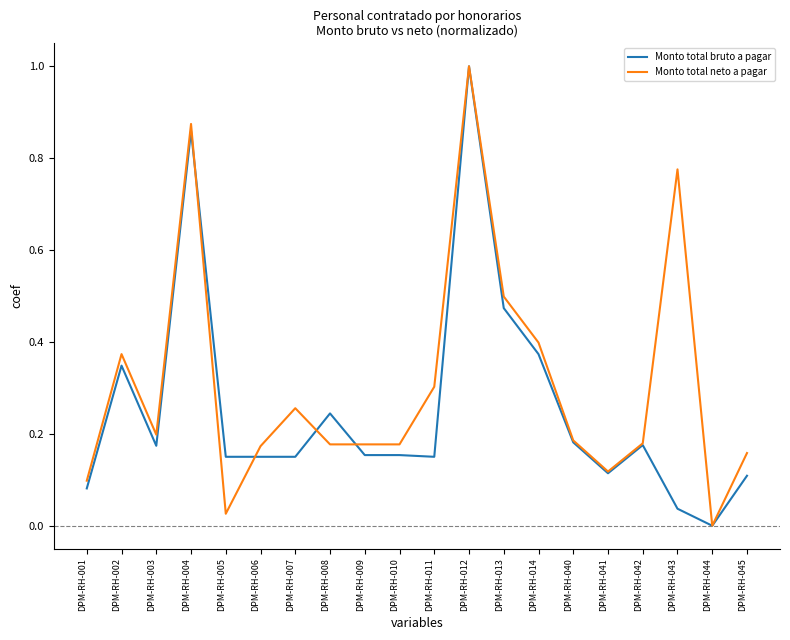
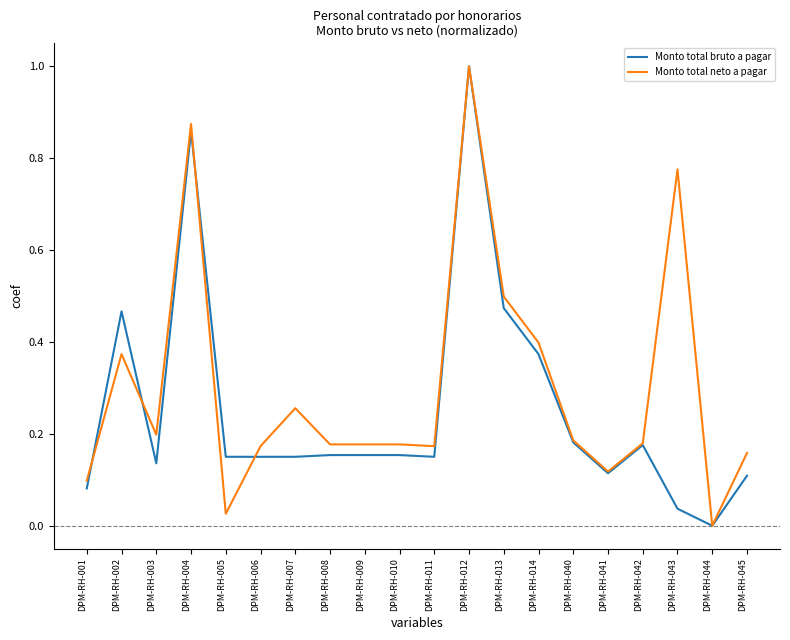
  {
    "Monto total bruto a pagar": {
      "DPM-RH-001": 0.08,
-     "DPM-RH-002": 0.35,
-     "DPM-RH-003": 0.17,
+     "DPM-RH-002": 0.47,
+     "DPM-RH-003": 0.14,
      "DPM-RH-004": 0.86,
      "DPM-RH-005": 0.15,
      "DPM-RH-006": 0.15,
      "DPM-RH-007": 0.15,
-     "DPM-RH-008": 0.24,
+     "DPM-RH-008": 0.15,
      "DPM-RH-009": 0.15,
      "DPM-RH-010": 0.15,
      "DPM-RH-011": 0.15,
      "DPM-RH-013": 0.47,
      "DPM-RH-014": 0.37,
      "DPM-RH-043": 0.04,
      "DPM-RH-045": 0.11
    },
    "Monto total neto a pagar": {
      "DPM-RH-001": 0.10,
      "DPM-RH-002": 0.37,
      "DPM-RH-003": 0.20,
      "DPM-RH-004": 0.87,
      "DPM-RH-005": 0.03,
      "DPM-RH-006": 0.17,
      "DPM-RH-007": 0.26,
      "DPM-RH-008": 0.18,
      "DPM-RH-009": 0.18,
      "DPM-RH-010": 0.18,
-     "DPM-RH-011": 0.30,
+     "DPM-RH-011": 0.17,
      "DPM-RH-013": 0.50,
      "DPM-RH-014": 0.40,
      "DPM-RH-043": 0.78,
      "DPM-RH-045": 0.16
    }
  }
